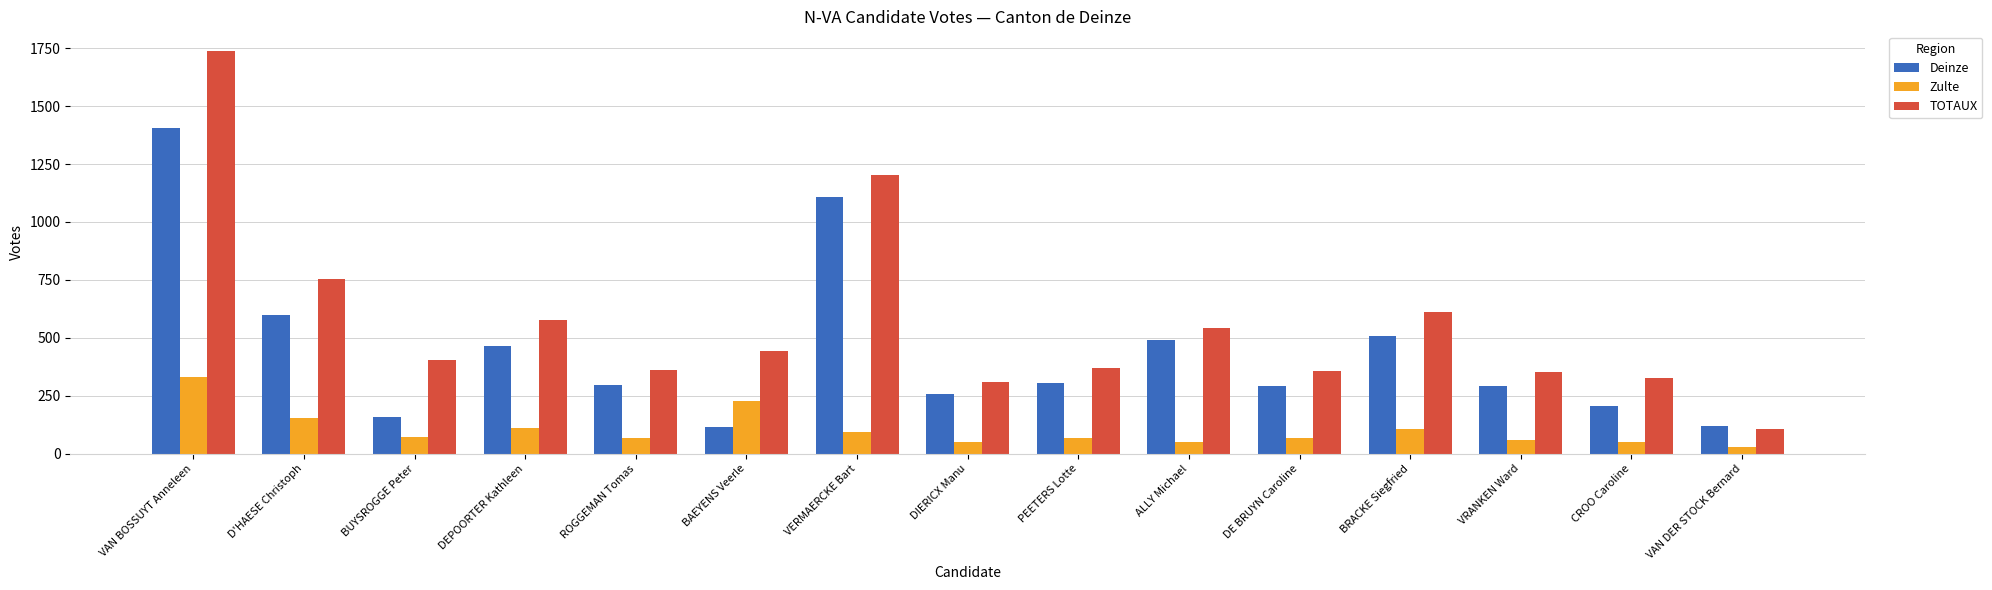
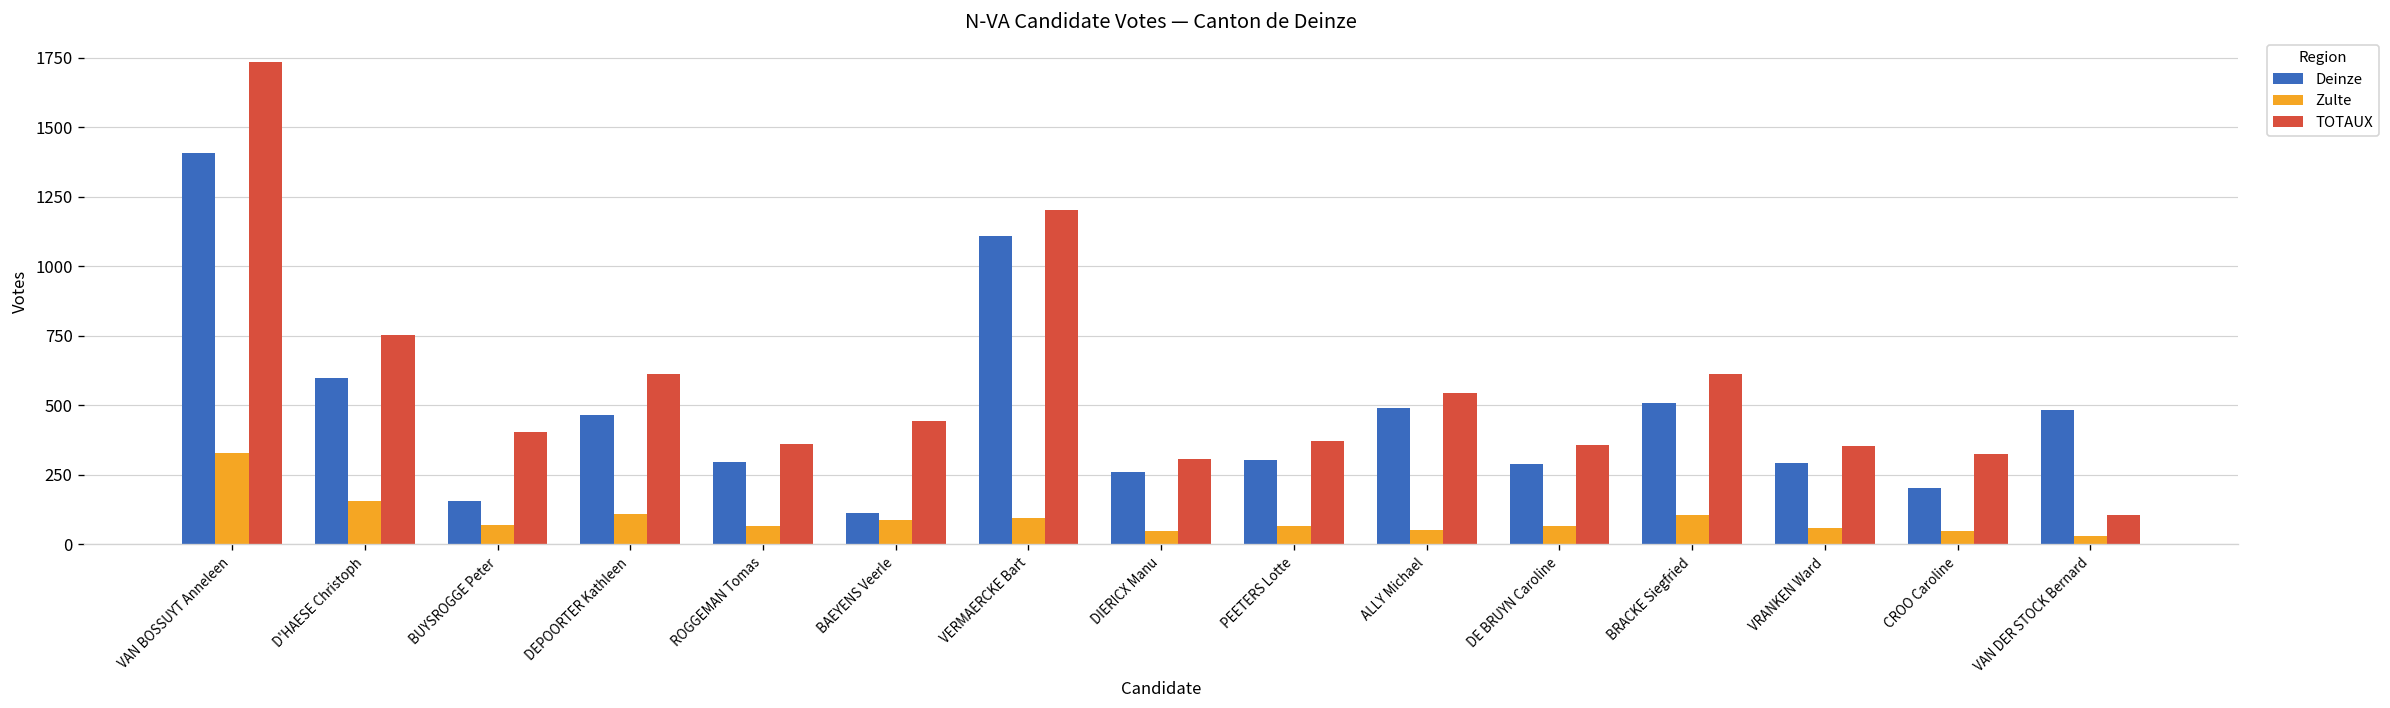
  {
    "Deinze": {
      "VAN BOSSUYT Anneleen": 1410,
      "D'HAESE Christoph": 600,
      "BUYSROGGE Peter": 160,
      "DEPOORTER Kathleen": 470,
      "ROGGEMAN Tomas": 300,
      "BAEYENS Veerle": 110,
      "VERMAERCKE Bart": 1110,
      "DIERICX Manu": 260,
      "PEETERS Lotte": 300,
      "ALLY Michael": 490,
      "DE BRUYN Caroline": 290,
      "BRACKE Siegfried": 510,
      "VRANKEN Ward": 290,
      "CROO Caroline": 200,
-     "VAN DER STOCK Bernard": 120
+     "VAN DER STOCK Bernard": 480
    },
    "Zulte": {
      "VAN BOSSUYT Anneleen": 330,
      "D'HAESE Christoph": 160,
      "BUYSROGGE Peter": 70,
      "DEPOORTER Kathleen": 110,
      "ROGGEMAN Tomas": 70,
-     "BAEYENS Veerle": 230,
+     "BAEYENS Veerle": 90,
      "VERMAERCKE Bart": 90,
      "DIERICX Manu": 50,
      "PEETERS Lotte": 70,
      "ALLY Michael": 50,
      "DE BRUYN Caroline": 70,
      "BRACKE Siegfried": 100,
      "VRANKEN Ward": 60,
      "CROO Caroline": 50,
      "VAN DER STOCK Bernard": 30
    },
    "TOTAUX": {
      "VAN BOSSUYT Anneleen": 1740,
      "D'HAESE Christoph": 750,
      "BUYSROGGE Peter": 400,
-     "DEPOORTER Kathleen": 580,
+     "DEPOORTER Kathleen": 610,
      "ROGGEMAN Tomas": 360,
      "BAEYENS Veerle": 440,
      "VERMAERCKE Bart": 1200,
      "DIERICX Manu": 310,
      "PEETERS Lotte": 370,
      "ALLY Michael": 540,
      "DE BRUYN Caroline": 360,
      "BRACKE Siegfried": 610,
      "VRANKEN Ward": 350,
      "CROO Caroline": 330,
      "VAN DER STOCK Bernard": 110
    }
  }
